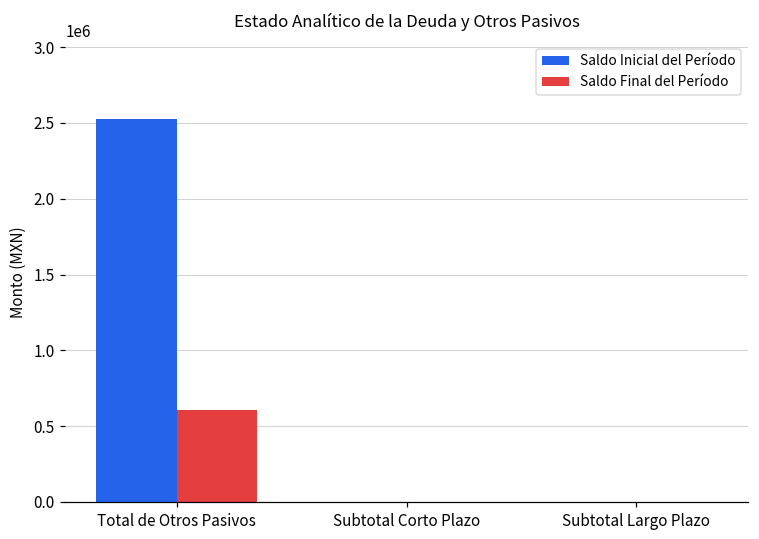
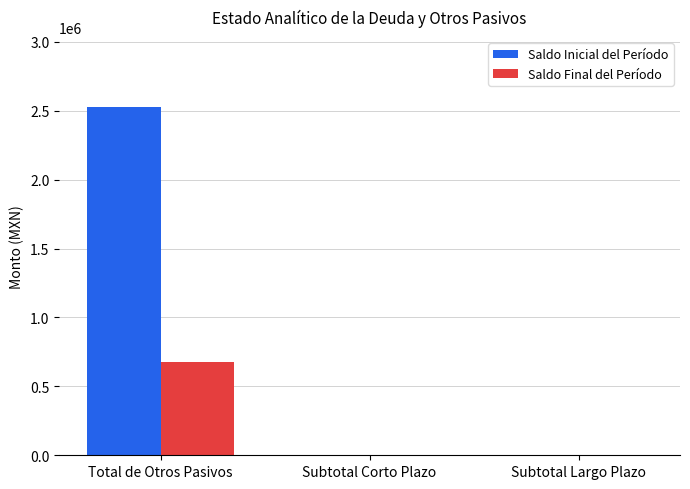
  {
    "Saldo Inicial del Período": {
      "Total de Otros Pasivos": 2530000,
      "Subtotal Corto Plazo": 0,
      "Subtotal Largo Plazo": 0
    },
    "Saldo Final del Período": {
-     "Total de Otros Pasivos": 600000,
+     "Total de Otros Pasivos": 680000,
      "Subtotal Corto Plazo": 0,
      "Subtotal Largo Plazo": 0
    }
  }
